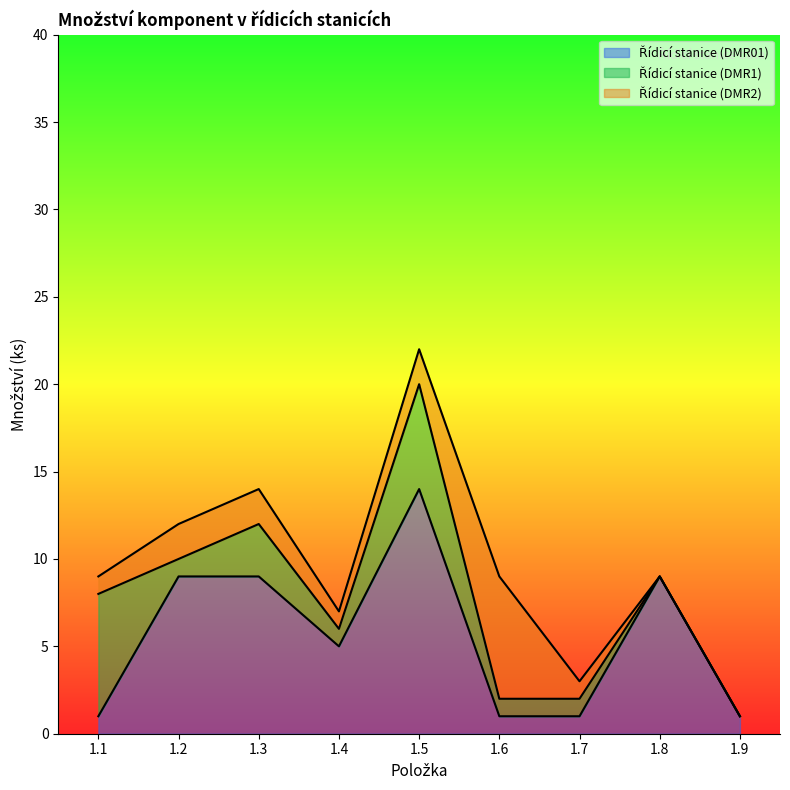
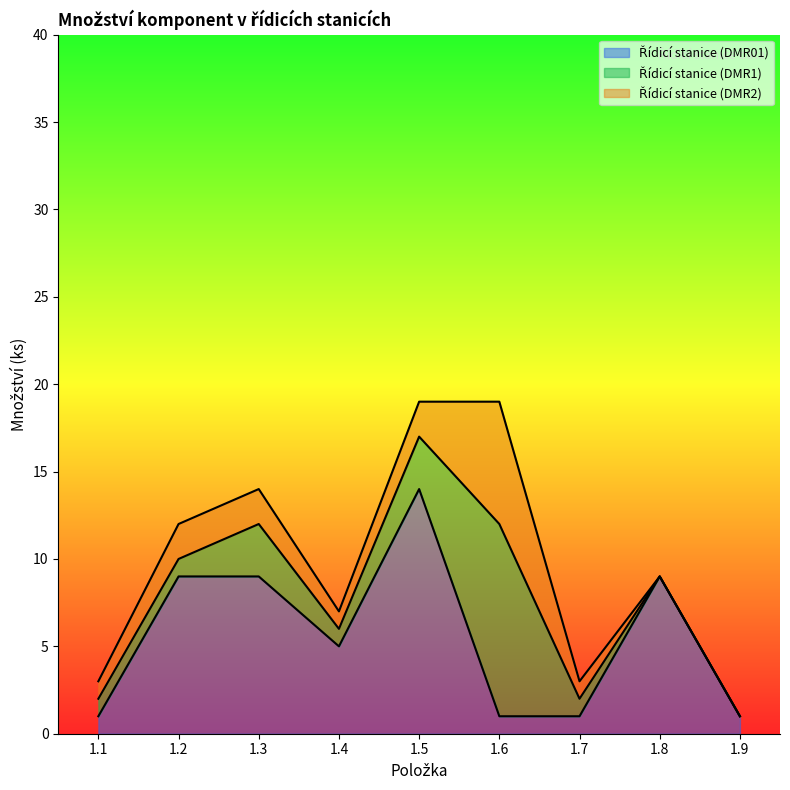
  {
    "Řídicí stanice (DMR01)": {
      "1.1": 1,
      "1.2": 9,
      "1.3": 9,
      "1.4": 5,
      "1.5": 14,
      "1.6": 1,
      "1.7": 1
    },
    "Řídicí stanice (DMR1)": {
-     "1.1": 7,
+     "1.1": 1,
      "1.2": 1,
      "1.3": 3,
      "1.4": 1,
-     "1.5": 6,
-     "1.6": 1,
+     "1.5": 3,
+     "1.6": 11,
      "1.7": 1
    },
    "Řídicí stanice (DMR2)": {
      "1.1": 1,
      "1.2": 2,
      "1.3": 2,
      "1.4": 1,
      "1.5": 2,
      "1.6": 7,
      "1.7": 1
    }
  }
